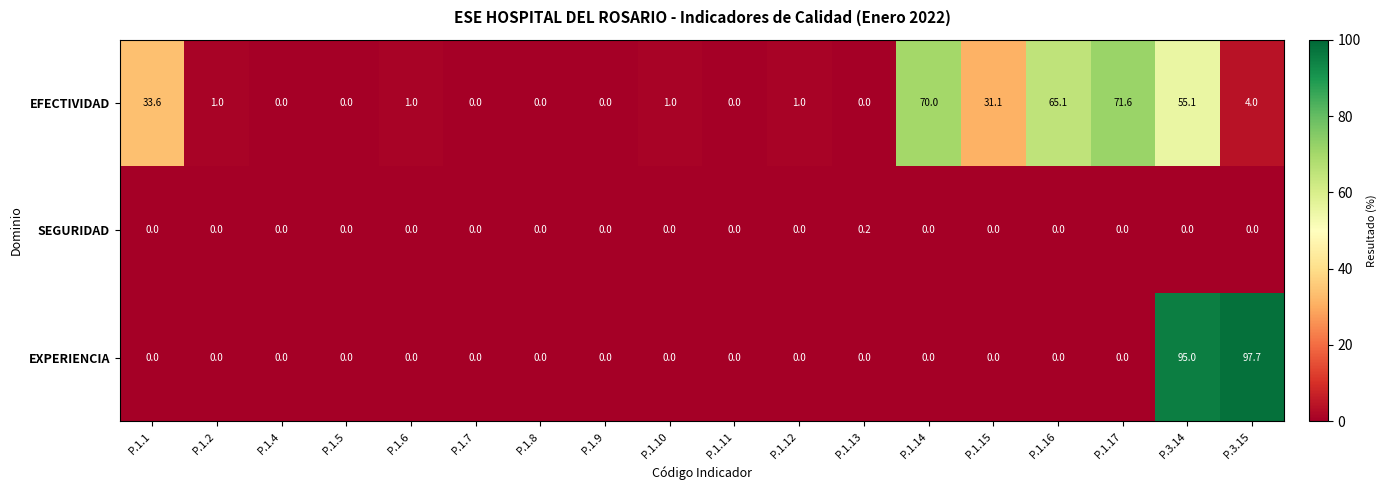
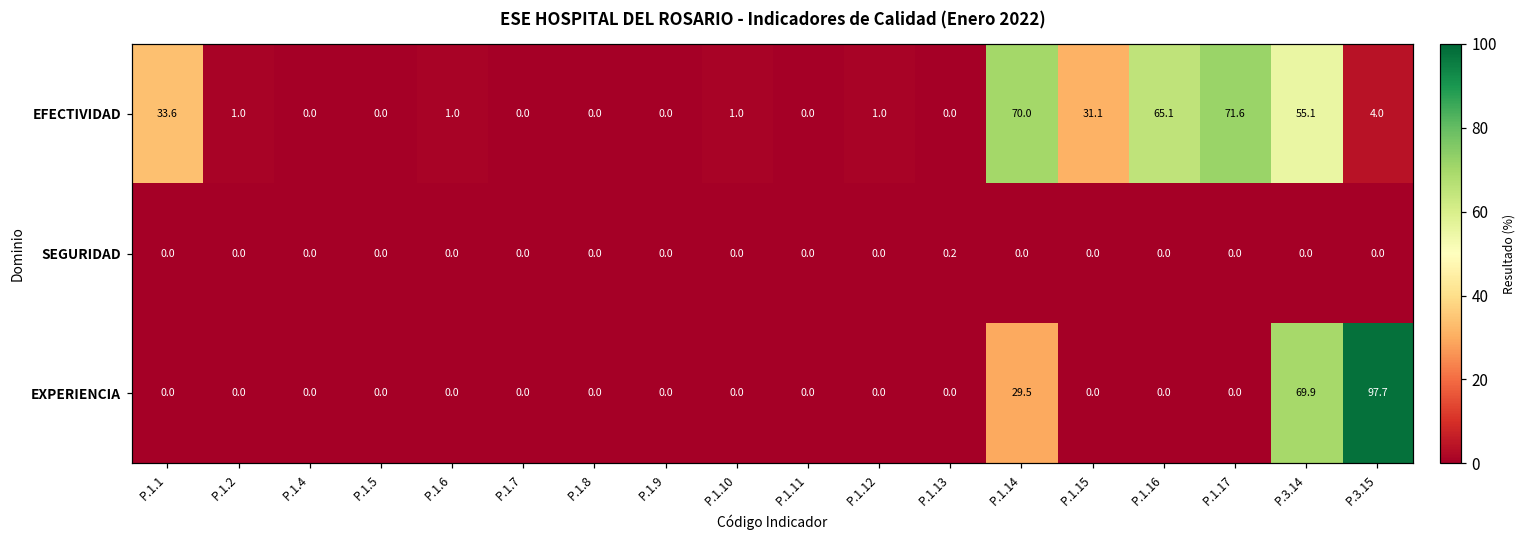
  {
    "EFECTIVIDAD": {
      "P.1.1": 33.6,
      "P.1.2": 1.0,
      "P.1.4": 0.0,
      "P.1.5": 0.0,
      "P.1.6": 1.0,
      "P.1.7": 0.0,
      "P.1.8": 0.0,
      "P.1.9": 0.0,
      "P.1.10": 1.0,
      "P.1.11": 0.0,
      "P.1.12": 1.0,
      "P.1.13": 0.0,
      "P.1.14": 70.0,
      "P.1.15": 31.1,
      "P.1.16": 65.1,
      "P.1.17": 71.6,
      "P.3.14": 55.1,
      "P.3.15": 4.0
    },
    "SEGURIDAD": {
      "P.1.1": 0.0,
      "P.1.2": 0.0,
      "P.1.4": 0.0,
      "P.1.5": 0.0,
      "P.1.6": 0.0,
      "P.1.7": 0.0,
      "P.1.8": 0.0,
      "P.1.9": 0.0,
      "P.1.10": 0.0,
      "P.1.11": 0.0,
      "P.1.12": 0.0,
      "P.1.13": 0.2,
      "P.1.14": 0.0,
      "P.1.15": 0.0,
      "P.1.16": 0.0,
      "P.1.17": 0.0,
      "P.3.14": 0.0,
      "P.3.15": 0.0
    },
    "EXPERIENCIA": {
      "P.1.1": 0.0,
      "P.1.2": 0.0,
      "P.1.4": 0.0,
      "P.1.5": 0.0,
      "P.1.6": 0.0,
      "P.1.7": 0.0,
      "P.1.8": 0.0,
      "P.1.9": 0.0,
      "P.1.10": 0.0,
      "P.1.11": 0.0,
      "P.1.12": 0.0,
      "P.1.13": 0.0,
-     "P.1.14": 0.0,
+     "P.1.14": 29.5,
      "P.1.15": 0.0,
      "P.1.16": 0.0,
      "P.1.17": 0.0,
-     "P.3.14": 95.0,
+     "P.3.14": 69.9,
      "P.3.15": 97.7
    }
  }
